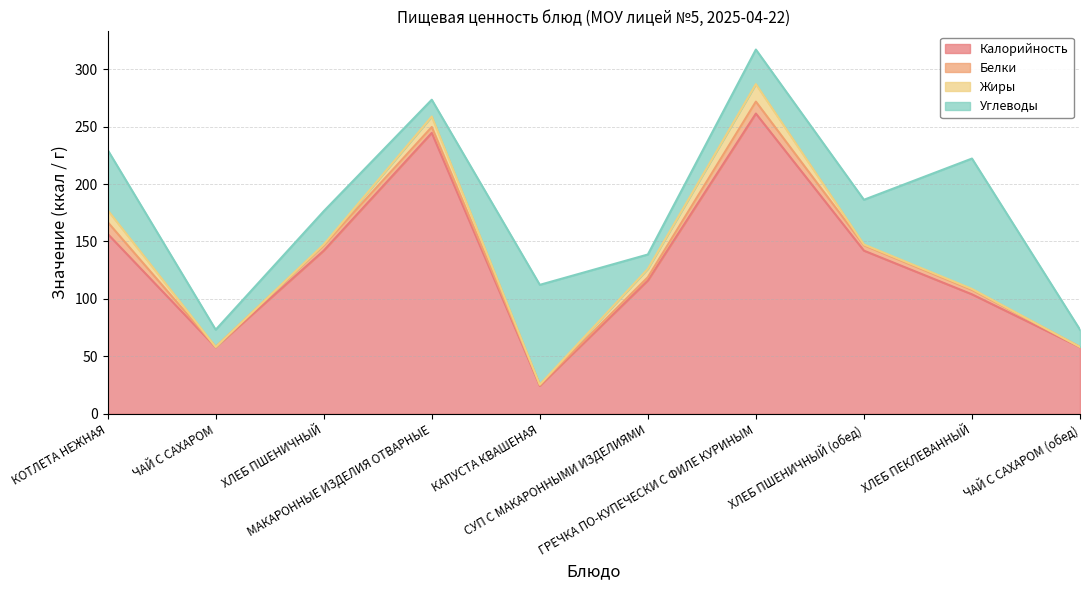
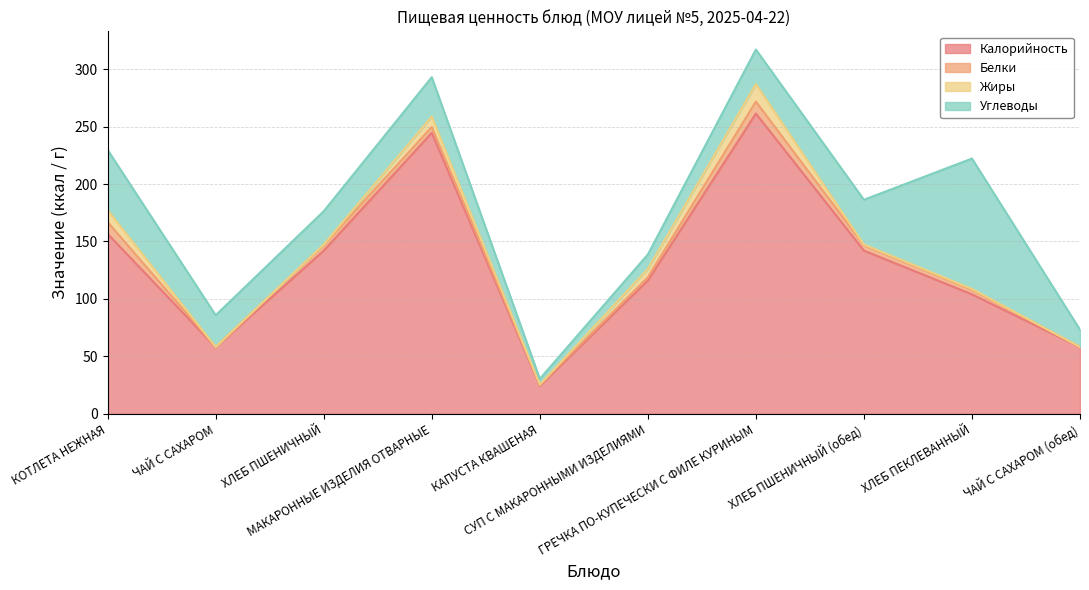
  {
    "Углеводы": {
      "КОТЛЕТА НЕЖНАЯ": 52,
-     "ЧАЙ С САХАРОМ": 15,
+     "ЧАЙ С САХАРОМ": 28,
      "ХЛЕБ ПШЕНИЧНЫЙ": 29,
-     "МАКАРОННЫЕ ИЗДЕЛИЯ ОТВАРНЫЕ": 15,
-     "КАПУСТА КВАШЕНАЯ": 87,
+     "МАКАРОННЫЕ ИЗДЕЛИЯ ОТВАРНЫЕ": 34,
+     "КАПУСТА КВАШЕНАЯ": 5,
      "СУП С МАКАРОННЫМИ ИЗДЕЛИЯМИ": 13,
      "ГРЕЧКА ПО-КУПЕЧЕСКИ С ФИЛЕ КУРИНЫМ": 30,
      "ХЛЕБ ПШЕНИЧНЫЙ (обед)": 39,
      "ХЛЕБ ПЕКЛЕВАННЫЙ": 113,
      "ЧАЙ С САХАРОМ (обед)": 15
    }
  }
